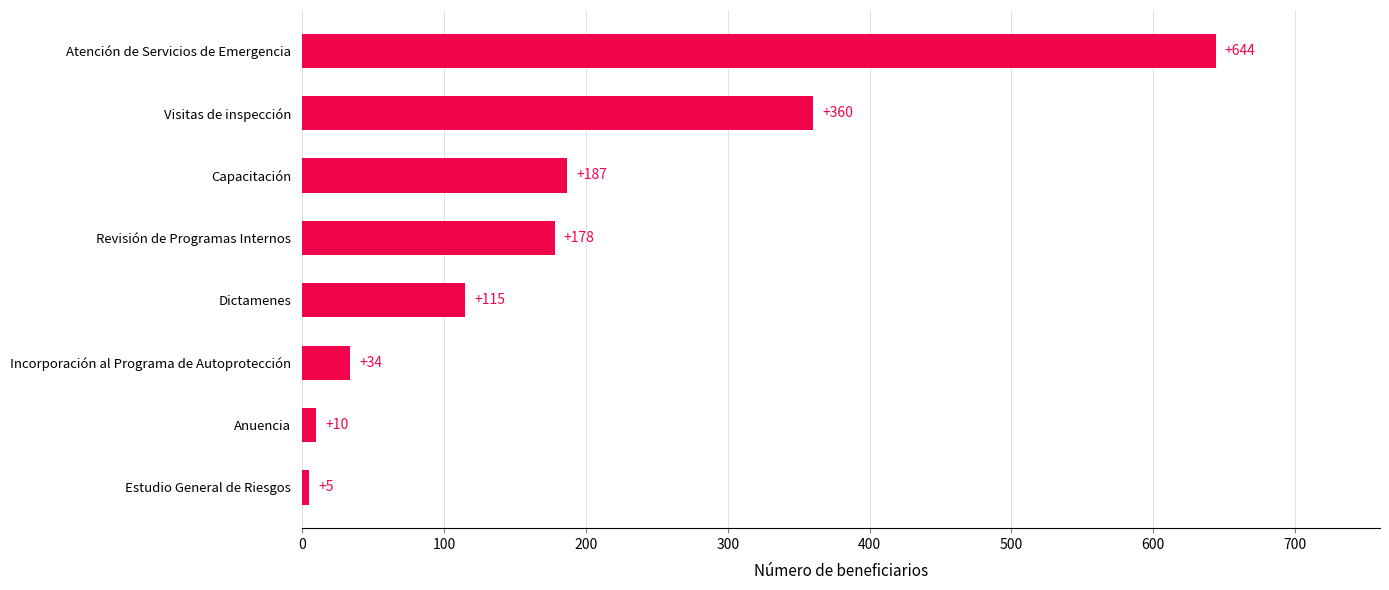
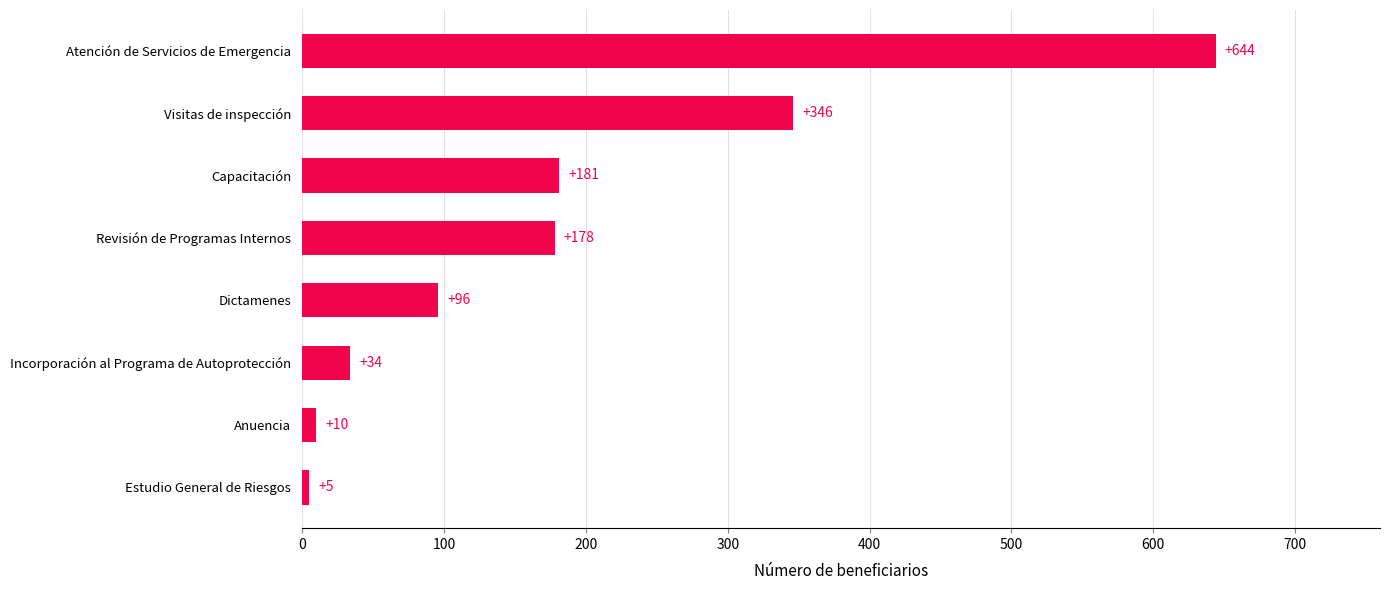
  {
    "Atención de Servicios de Emergencia": "+644",
-   "Visitas de inspección": "+360",
-   "Capacitación": "+187",
+   "Visitas de inspección": "+346",
+   "Capacitación": "+181",
    "Revisión de Programas Internos": "+178",
-   "Dictamenes": "+115",
+   "Dictamenes": "+96",
    "Incorporación al Programa de Autoprotección": "+34",
    "Anuencia": "+10",
    "Estudio General de Riesgos": "+5"
  }
